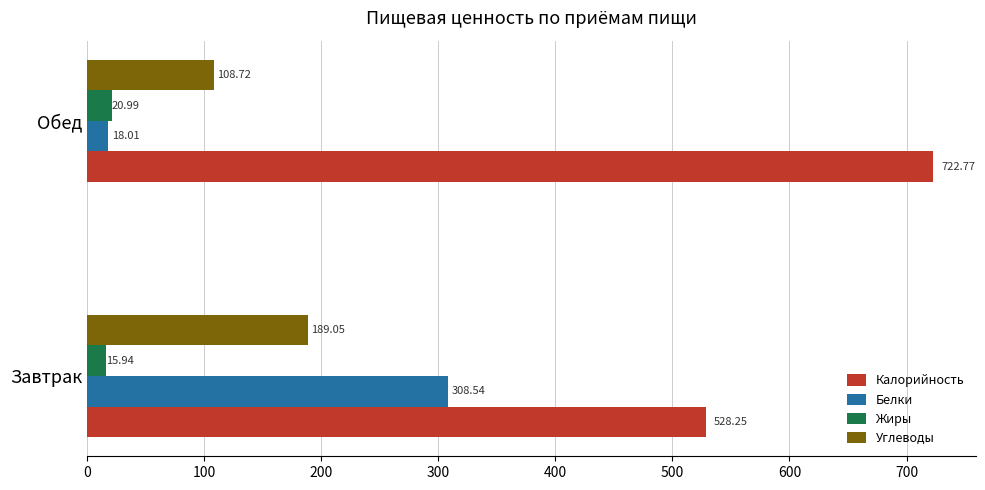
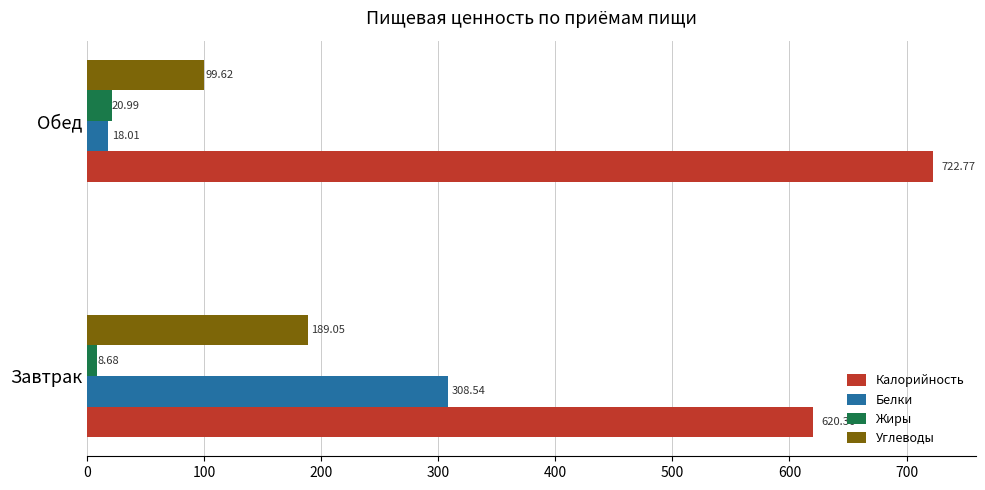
  {
    "Калорийность": {
      "Обед": 722.77,
-     "Завтрак": 528.25
+     "Завтрак": 620.36
    },
    "Белки": {
      "Обед": 18.01,
      "Завтрак": 308.54
    },
    "Жиры": {
      "Обед": 20.99,
-     "Завтрак": 15.94
+     "Завтрак": 8.68
    },
    "Углеводы": {
-     "Обед": 108.72,
+     "Обед": 99.62,
      "Завтрак": 189.05
    }
  }
